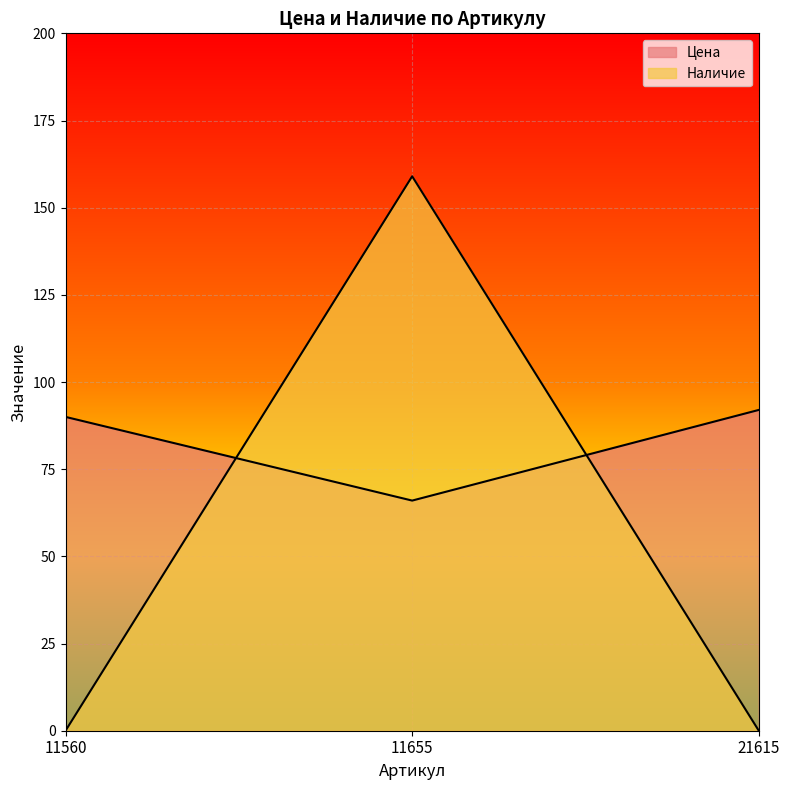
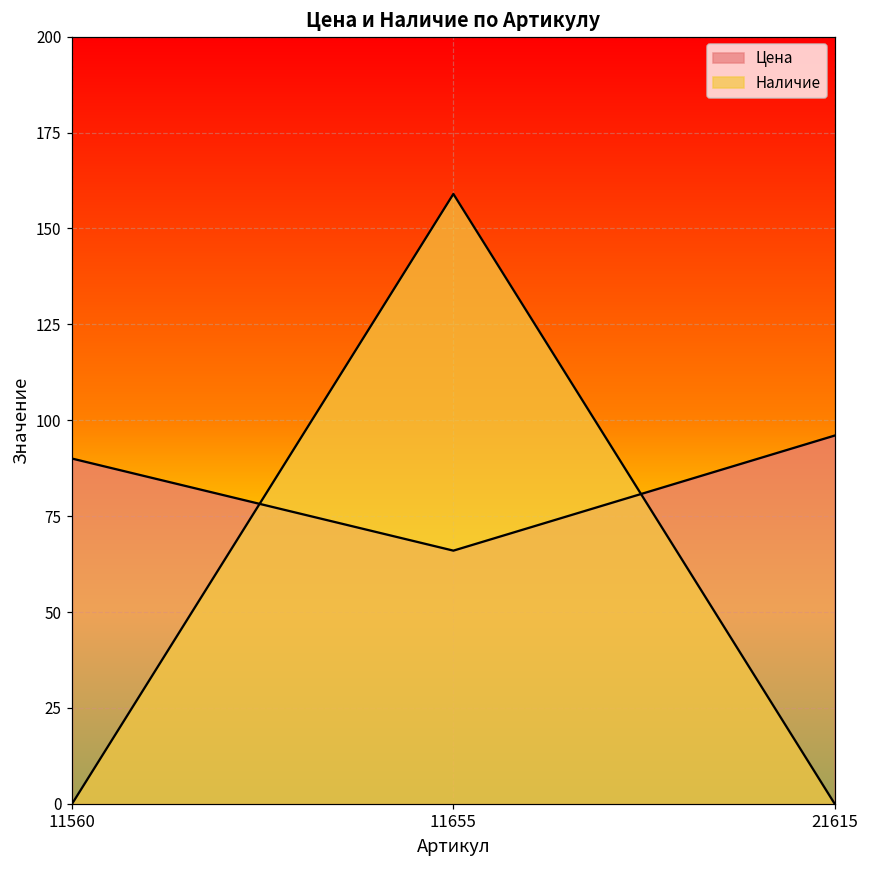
  {
    "Цена": {
      "11560": 90,
      "11655": 66,
-     "21615": 92
+     "21615": 96
    },
    "Наличие": {
      "11560": 0,
      "11655": 159,
      "21615": 0
    }
  }
